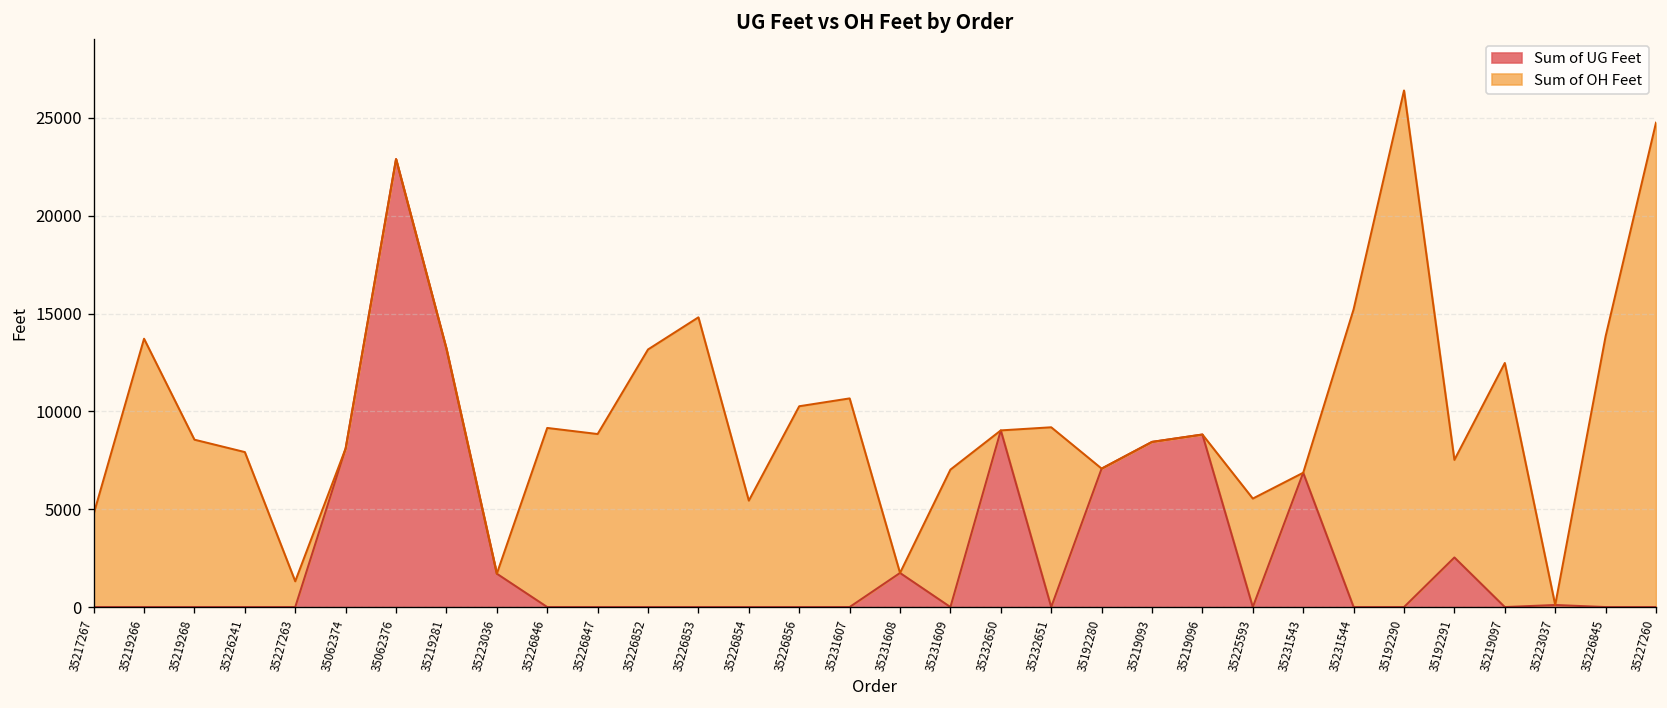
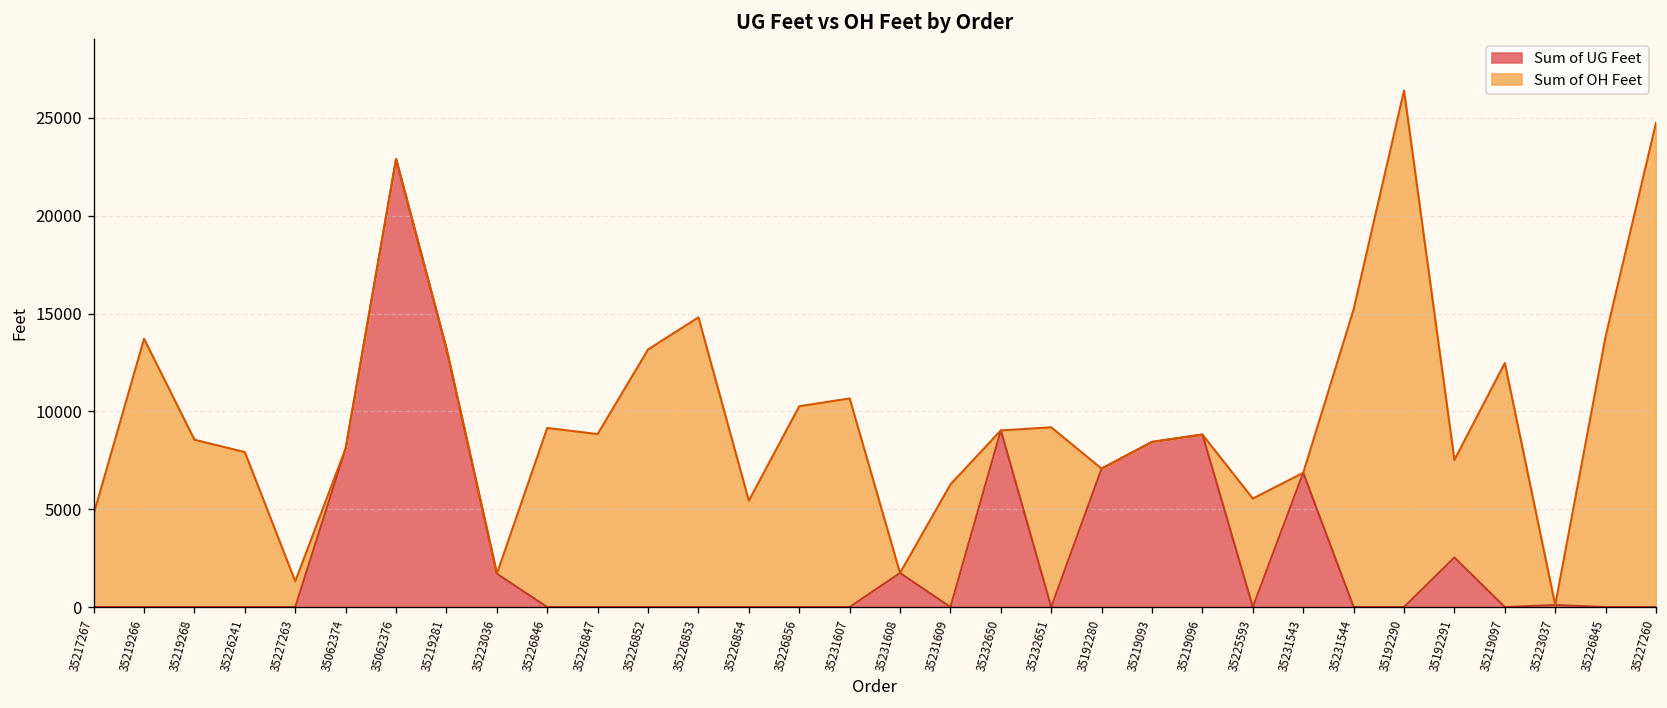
  {
    "Sum of UG Feet": {
      "35217267": 0,
      "35219266": 0,
      "35219268": 0,
      "35226241": 0,
      "35227263": 0,
      "35226846": 0,
      "35226847": 0,
      "35226852": 0,
      "35226853": 0,
      "35226854": 0,
      "35226856": 0,
      "35231607": 0,
      "35231609": 0,
      "35232651": 0,
      "35225593": 0,
      "35231544": 0,
      "35192290": 0,
      "35192291": 2500,
      "35219097": 0,
      "35226845": 0,
      "35227260": 0
    },
    "Sum of OH Feet": {
      "35217267": 4800,
      "35219266": 13700,
      "35219268": 8600,
      "35226241": 7900,
      "35227263": 1300,
      "35226846": 9200,
      "35226847": 8800,
      "35226852": 13200,
      "35226853": 14800,
      "35226854": 5400,
      "35226856": 10300,
      "35231607": 10700,
-     "35231609": 7000,
+     "35231609": 6300,
      "35232651": 9200,
      "35225593": 5500,
      "35231544": 15200,
      "35192290": 26400,
      "35192291": 5000,
      "35219097": 12500,
      "35226845": 13800,
      "35227260": 24800
    }
  }
